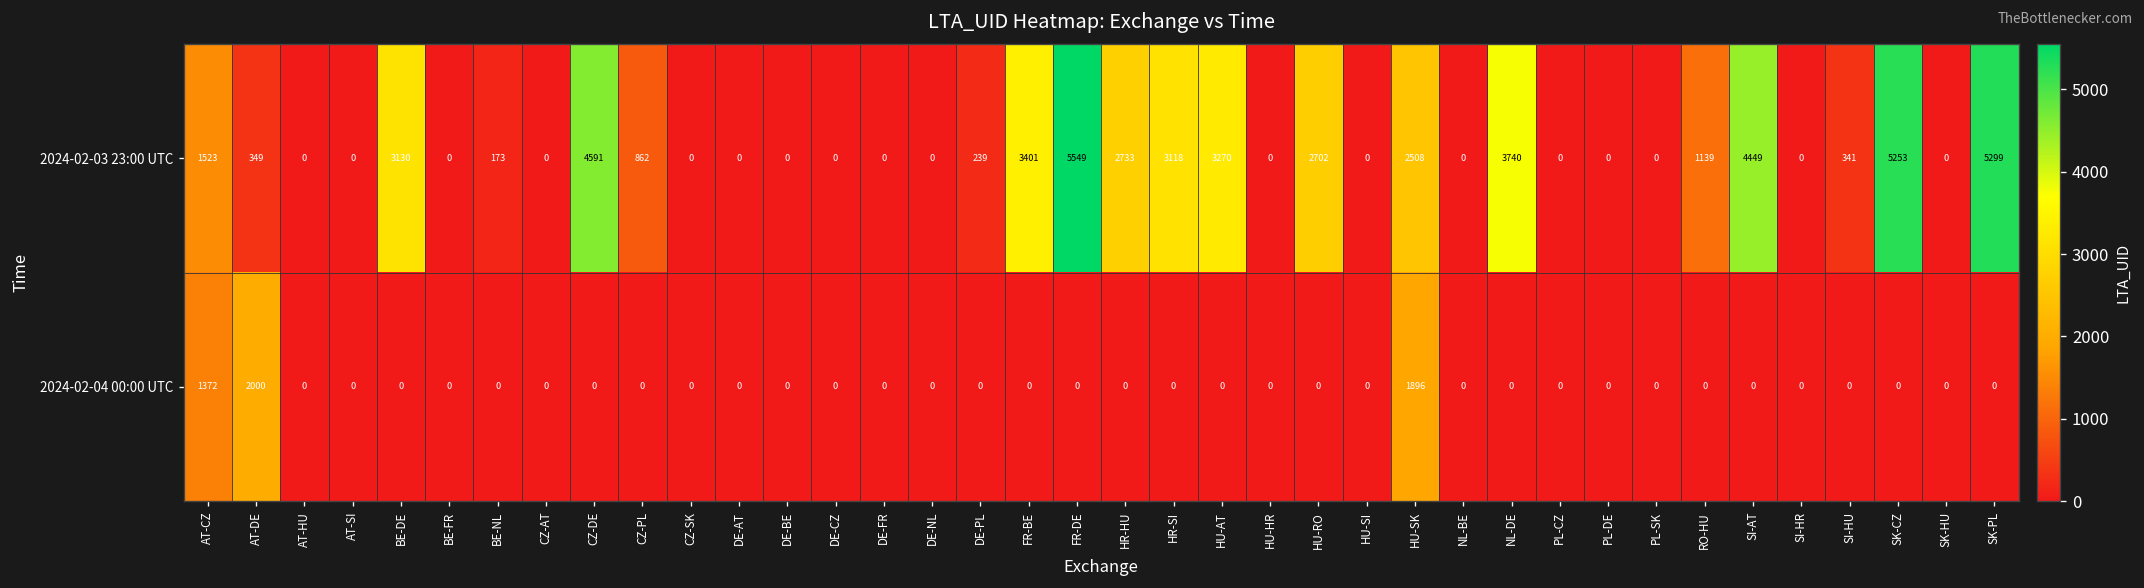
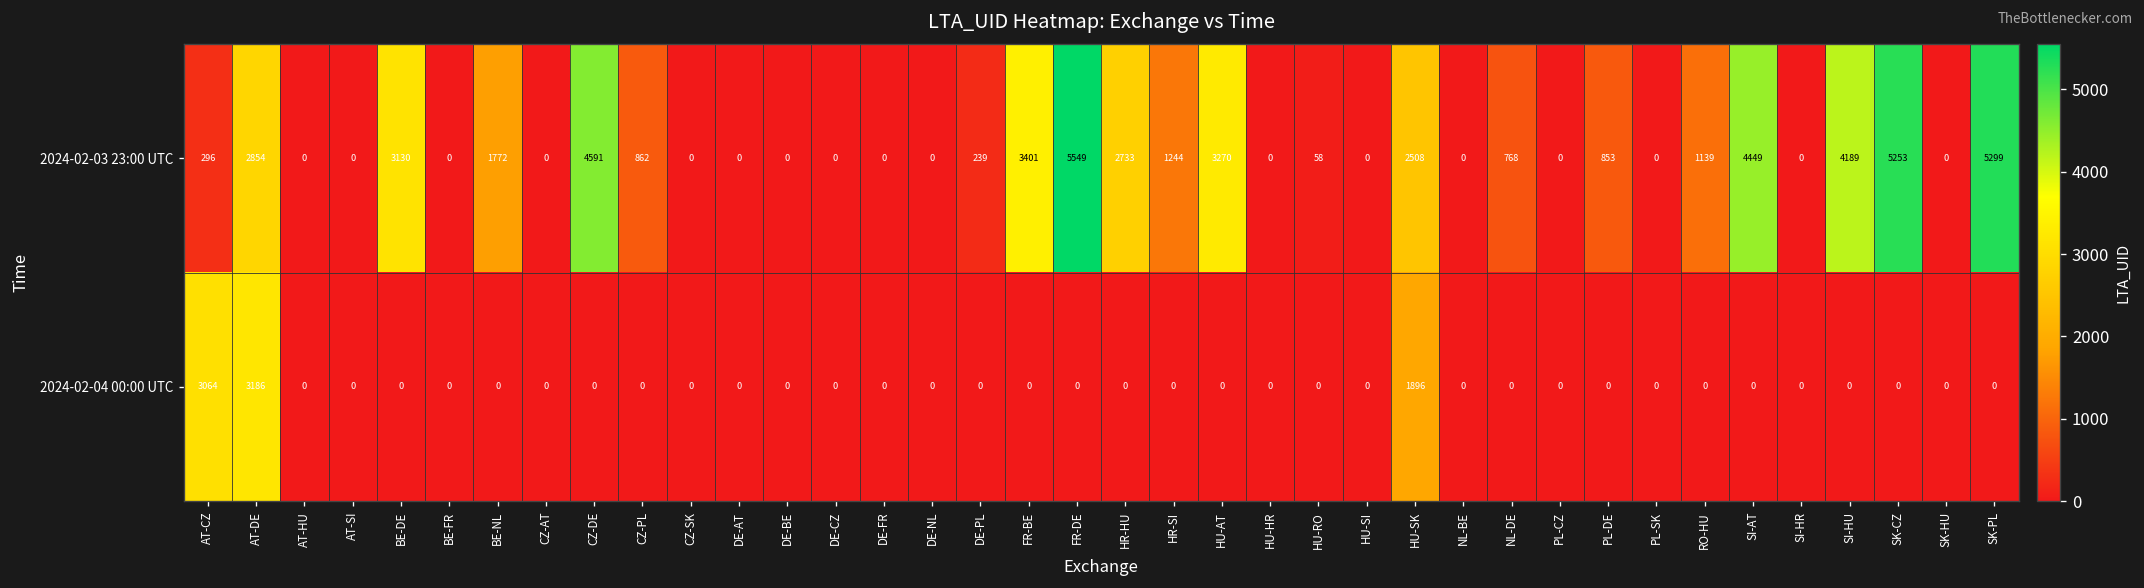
  {
    "2024-02-03 23:00 UTC": {
-     "AT-CZ": 1523,
-     "AT-DE": 349,
+     "AT-CZ": 296,
+     "AT-DE": 2854,
      "AT-HU": 0,
      "AT-SI": 0,
      "BE-DE": 3130,
      "BE-FR": 0,
-     "BE-NL": 173,
+     "BE-NL": 1772,
      "CZ-AT": 0,
      "CZ-DE": 4591,
      "CZ-PL": 862,
      "CZ-SK": 0,
      "DE-AT": 0,
      "DE-BE": 0,
      "DE-CZ": 0,
      "DE-FR": 0,
      "DE-NL": 0,
      "DE-PL": 239,
      "FR-BE": 3401,
      "FR-DE": 5549,
      "HR-HU": 2733,
-     "HR-SI": 3118,
+     "HR-SI": 1244,
      "HU-AT": 3270,
      "HU-HR": 0,
-     "HU-RO": 2702,
+     "HU-RO": 58,
      "HU-SI": 0,
      "HU-SK": 2508,
      "NL-BE": 0,
-     "NL-DE": 3740,
+     "NL-DE": 768,
      "PL-CZ": 0,
-     "PL-DE": 0,
+     "PL-DE": 853,
      "PL-SK": 0,
      "RO-HU": 1139,
      "SI-AT": 4449,
      "SI-HR": 0,
-     "SI-HU": 341,
+     "SI-HU": 4189,
      "SK-CZ": 5253,
      "SK-HU": 0,
      "SK-PL": 5299
    },
    "2024-02-04 00:00 UTC": {
-     "AT-CZ": 1372,
-     "AT-DE": 2000,
+     "AT-CZ": 3064,
+     "AT-DE": 3186,
      "AT-HU": 0,
      "AT-SI": 0,
      "BE-DE": 0,
      "BE-FR": 0,
      "BE-NL": 0,
      "CZ-AT": 0,
      "CZ-DE": 0,
      "CZ-PL": 0,
      "CZ-SK": 0,
      "DE-AT": 0,
      "DE-BE": 0,
      "DE-CZ": 0,
      "DE-FR": 0,
      "DE-NL": 0,
      "DE-PL": 0,
      "FR-BE": 0,
      "FR-DE": 0,
      "HR-HU": 0,
      "HR-SI": 0,
      "HU-AT": 0,
      "HU-HR": 0,
      "HU-RO": 0,
      "HU-SI": 0,
      "HU-SK": 1896,
      "NL-BE": 0,
      "NL-DE": 0,
      "PL-CZ": 0,
      "PL-DE": 0,
      "PL-SK": 0,
      "RO-HU": 0,
      "SI-AT": 0,
      "SI-HR": 0,
      "SI-HU": 0,
      "SK-CZ": 0,
      "SK-HU": 0,
      "SK-PL": 0
    }
  }
